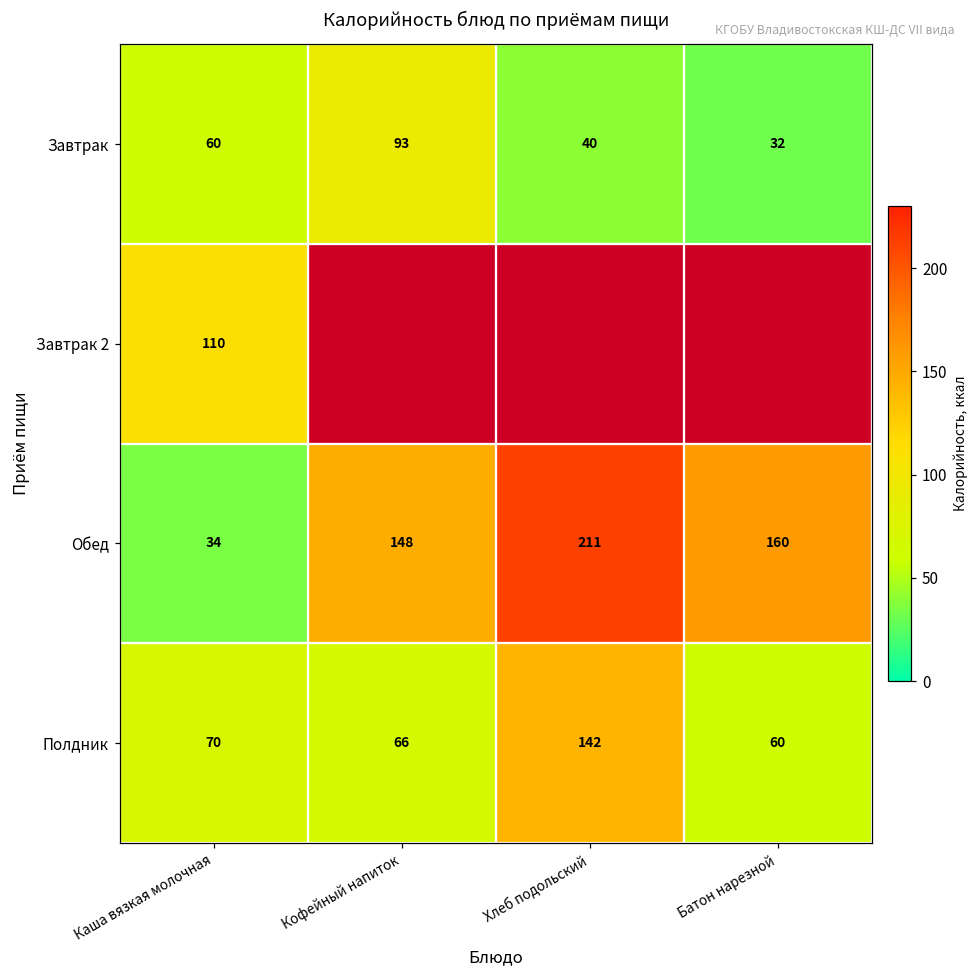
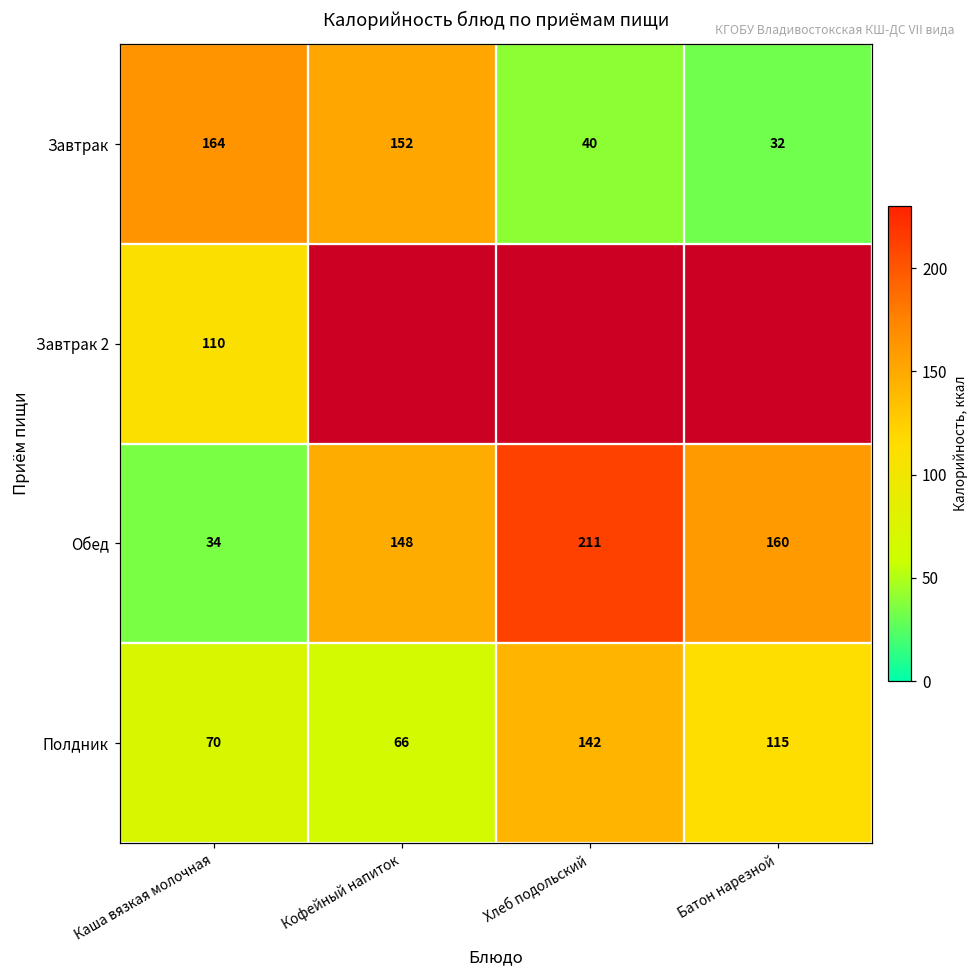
  {
    "Завтрак": {
-     "Каша вязкая молочная": 60,
-     "Кофейный напиток": 93,
+     "Каша вязкая молочная": 164,
+     "Кофейный напиток": 152,
      "Хлеб подольский": 40,
      "Батон нарезной": 32
    },
    "Завтрак 2": {
      "Каша вязкая молочная": 110
    },
    "Обед": {
      "Каша вязкая молочная": 34,
      "Кофейный напиток": 148,
      "Хлеб подольский": 211,
      "Батон нарезной": 160
    },
    "Полдник": {
      "Каша вязкая молочная": 70,
      "Кофейный напиток": 66,
      "Хлеб подольский": 142,
-     "Батон нарезной": 60
+     "Батон нарезной": 115
    }
  }
